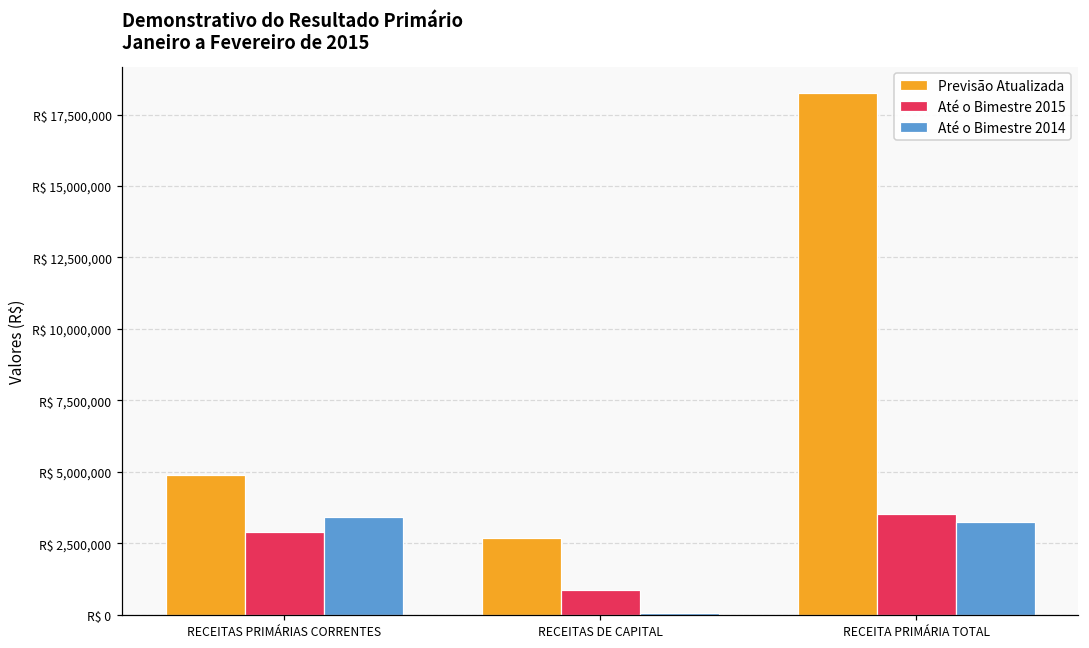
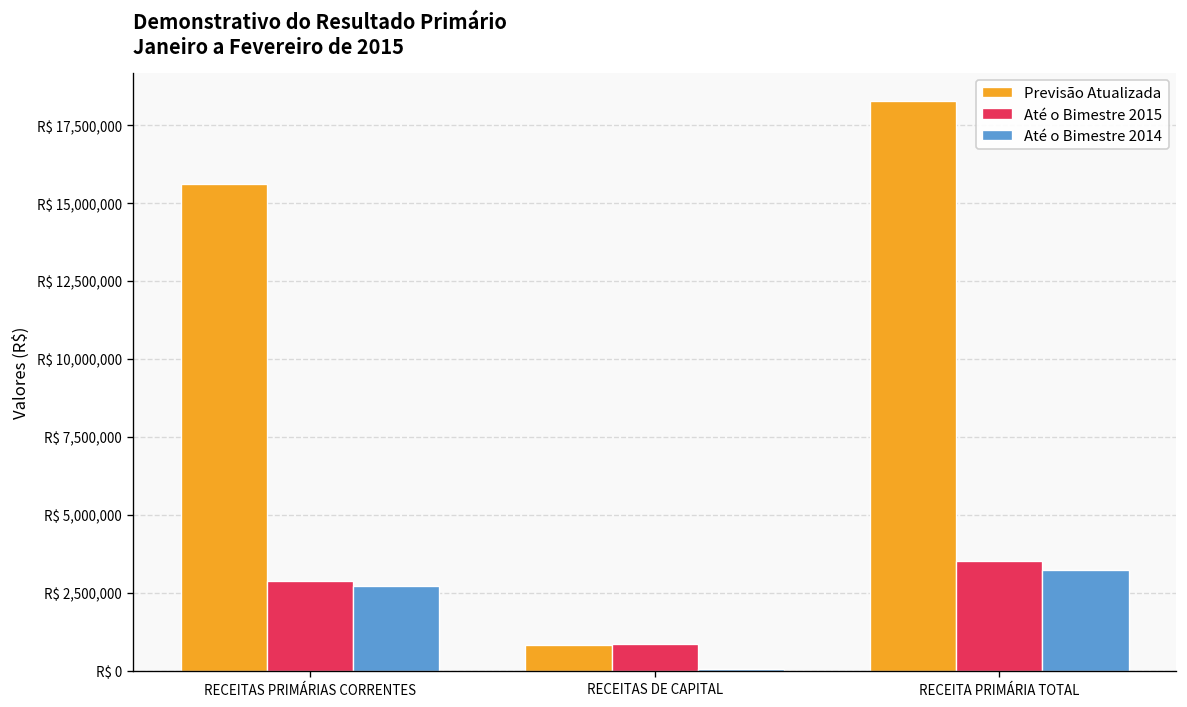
  {
    "Previsão Atualizada": {
-     "RECEITAS PRIMÁRIAS CORRENTES": "R$ 4,900,000",
-     "RECEITAS DE CAPITAL": "R$ 2,700,000",
+     "RECEITAS PRIMÁRIAS CORRENTES": "R$ 15,600,000",
+     "RECEITAS DE CAPITAL": "R$ 800,000",
      "RECEITA PRIMÁRIA TOTAL": "R$ 18,300,000"
    },
    "Até o Bimestre 2015": {
      "RECEITAS PRIMÁRIAS CORRENTES": "R$ 2,900,000",
      "RECEITAS DE CAPITAL": "R$ 900,000",
      "RECEITA PRIMÁRIA TOTAL": "R$ 3,500,000"
    },
    "Até o Bimestre 2014": {
-     "RECEITAS PRIMÁRIAS CORRENTES": "R$ 3,400,000",
+     "RECEITAS PRIMÁRIAS CORRENTES": "R$ 2,700,000",
      "RECEITA PRIMÁRIA TOTAL": "R$ 3,200,000"
    }
  }
